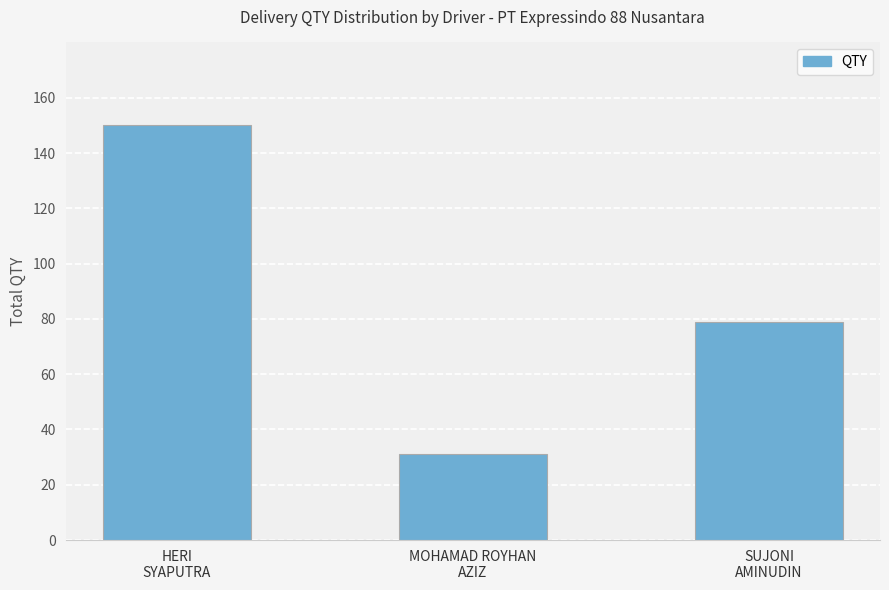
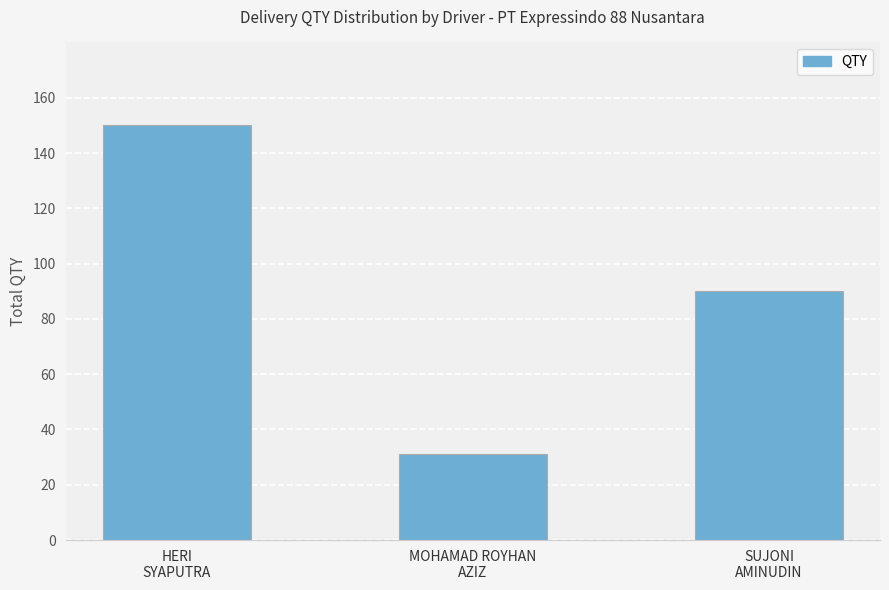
  {
    "HERI SYAPUTRA": 150,
    "MOHAMAD ROYHAN AZIZ": 31,
-   "SUJONI AMINUDIN": 79
+   "SUJONI AMINUDIN": 90
  }
